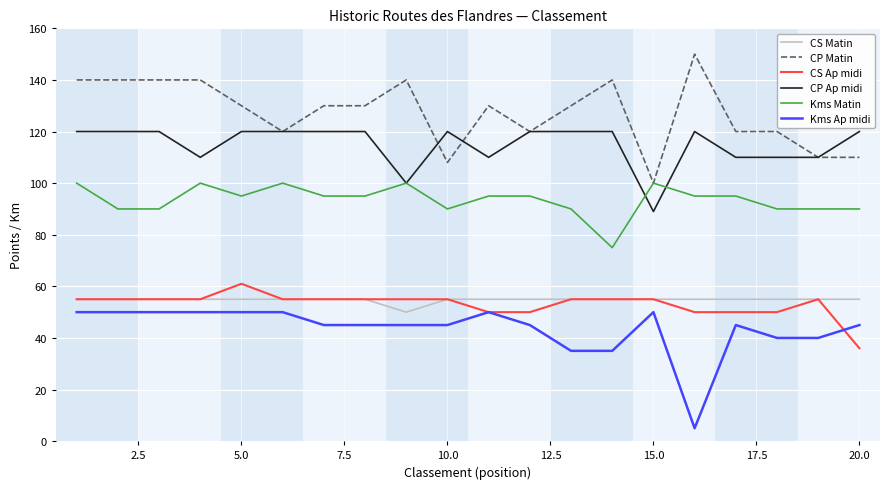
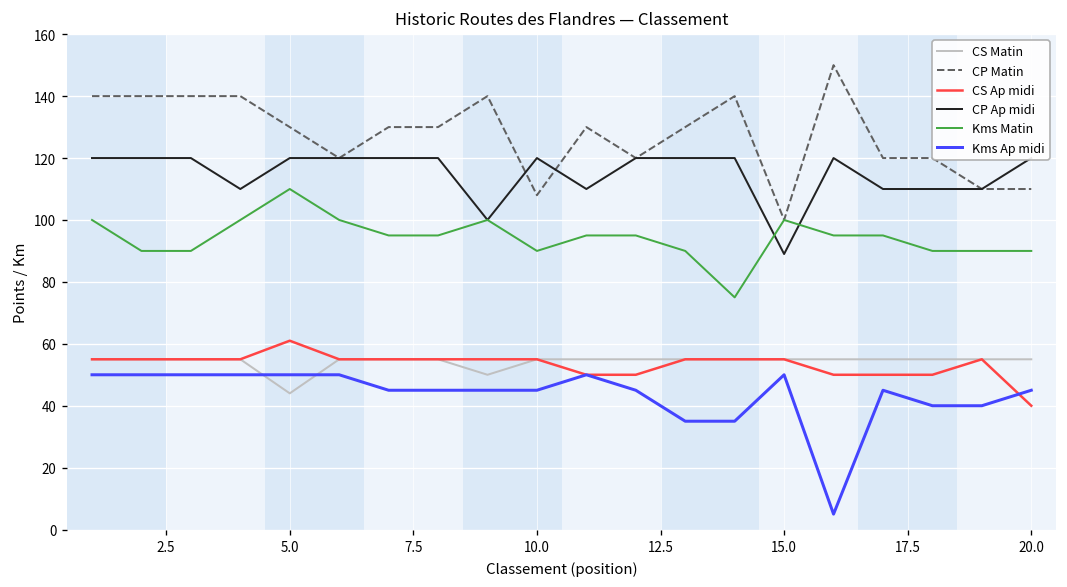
  {
    "CS Matin": {
-     "5.0": 55,
+     "5.0": 44,
      "20.0": 55
    },
    "CP Matin": {
      "5.0": 130,
      "10.0": 108,
      "20.0": 110
    },
    "CS Ap midi": {
      "5.0": 61,
-     "20.0": 36
+     "20.0": 40
    },
    "CP Ap midi": {
      "5.0": 120,
      "10.0": 120,
      "15.0": 89,
      "20.0": 120
    },
    "Kms Matin": {
-     "5.0": 95,
+     "5.0": 110,
      "10.0": 90,
      "20.0": 90
    },
    "Kms Ap midi": {
      "5.0": 50,
      "10.0": 45,
      "15.0": 50,
      "20.0": 45
    }
  }
